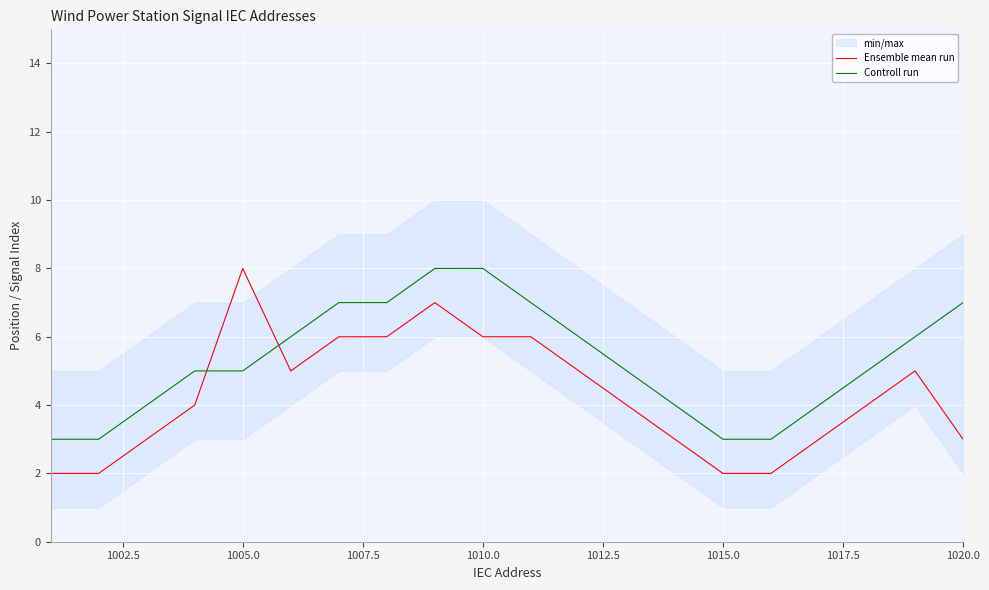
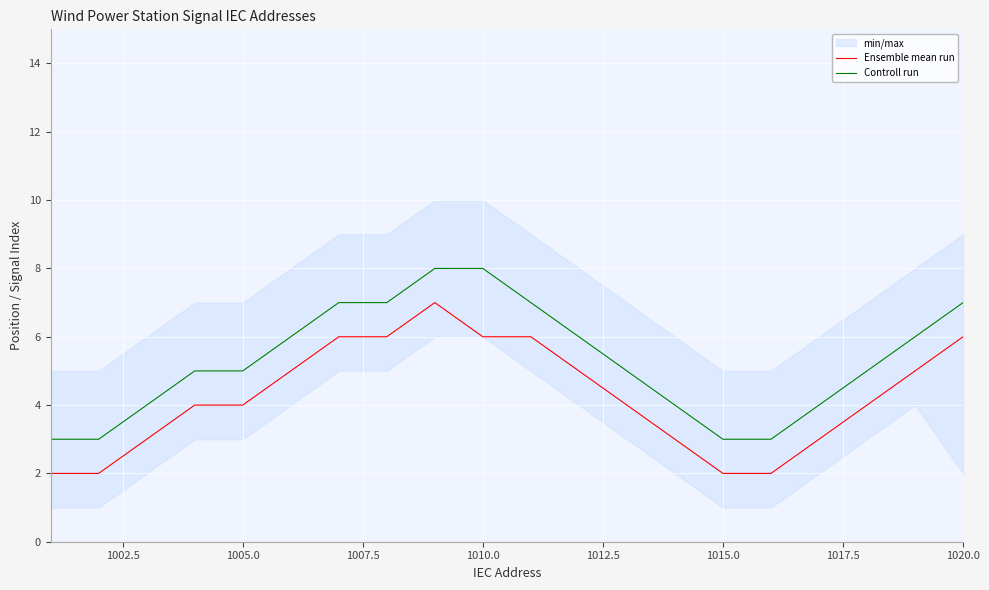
  {
    "Ensemble mean run": {
-     "1005.0": 8,
+     "1005.0": 4,
      "1010.0": 6,
      "1015.0": 2,
-     "1020.0": 3
+     "1020.0": 6
    },
    "Controll run": {
      "1005.0": 5,
      "1010.0": 8,
      "1015.0": 3,
      "1020.0": 7
    }
  }
